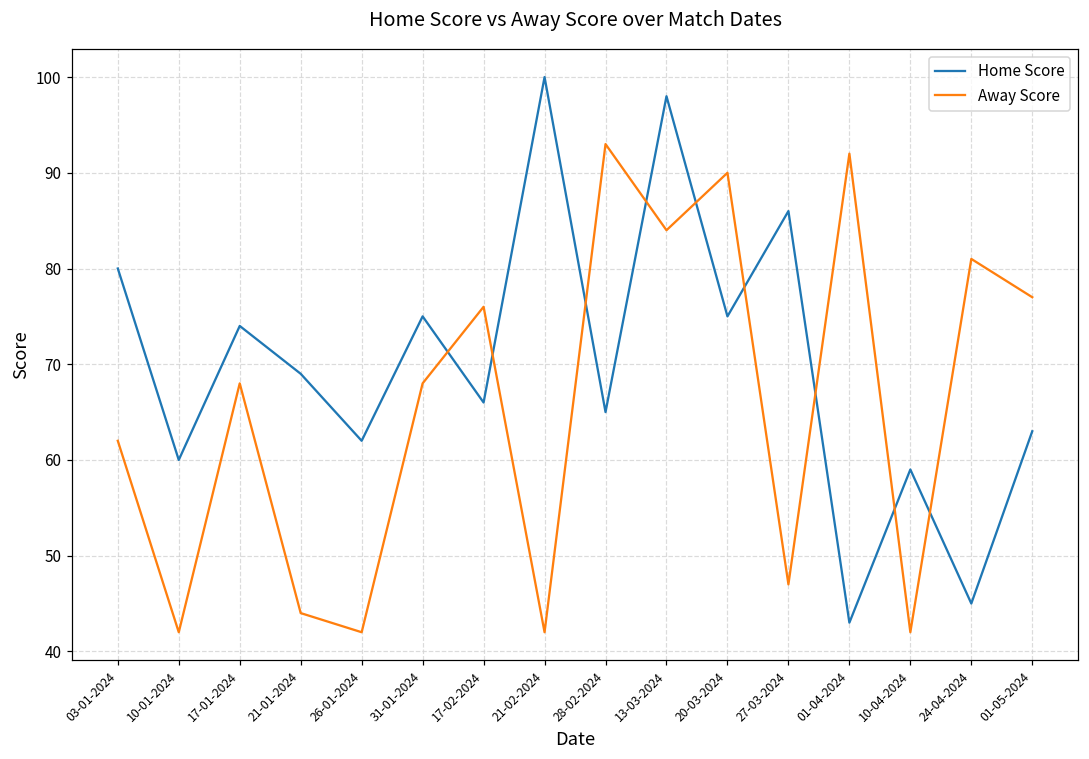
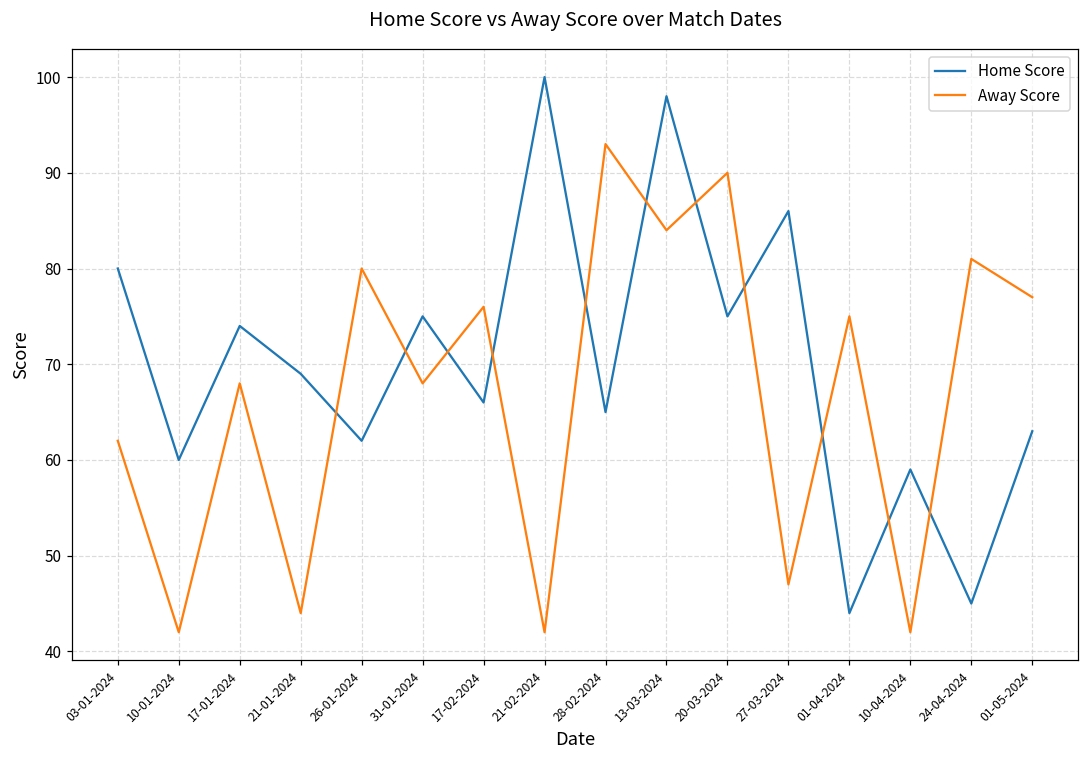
  {
    "Home Score": {
      "03-01-2024": 80,
      "10-01-2024": 60,
      "17-01-2024": 74,
      "21-01-2024": 69,
      "26-01-2024": 62,
      "31-01-2024": 75,
      "17-02-2024": 66,
      "21-02-2024": 100,
      "28-02-2024": 65,
      "13-03-2024": 98,
      "20-03-2024": 75,
      "27-03-2024": 86,
-     "01-04-2024": 43,
+     "01-04-2024": 44,
      "10-04-2024": 59,
      "24-04-2024": 45,
      "01-05-2024": 63
    },
    "Away Score": {
      "03-01-2024": 62,
      "10-01-2024": 42,
      "17-01-2024": 68,
      "21-01-2024": 44,
-     "26-01-2024": 42,
+     "26-01-2024": 80,
      "31-01-2024": 68,
      "17-02-2024": 76,
      "21-02-2024": 42,
      "28-02-2024": 93,
      "13-03-2024": 84,
      "20-03-2024": 90,
      "27-03-2024": 47,
-     "01-04-2024": 92,
+     "01-04-2024": 75,
      "10-04-2024": 42,
      "24-04-2024": 81,
      "01-05-2024": 77
    }
  }
